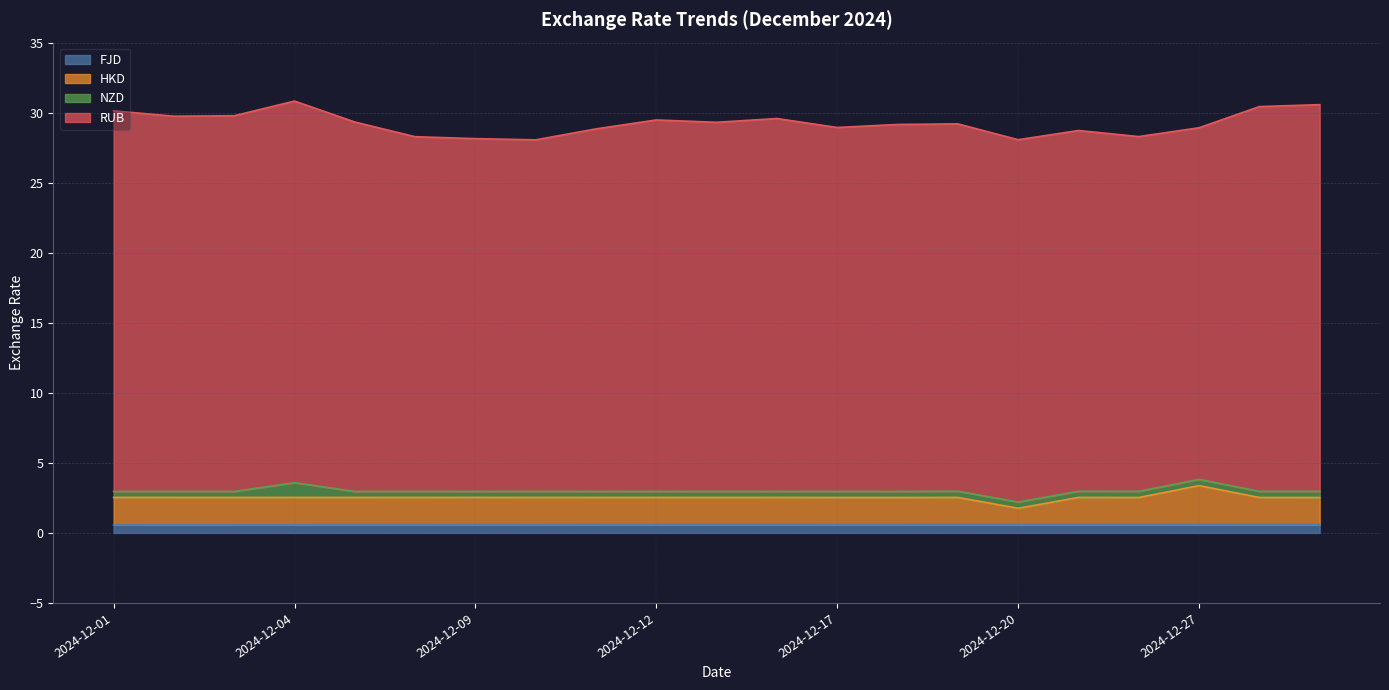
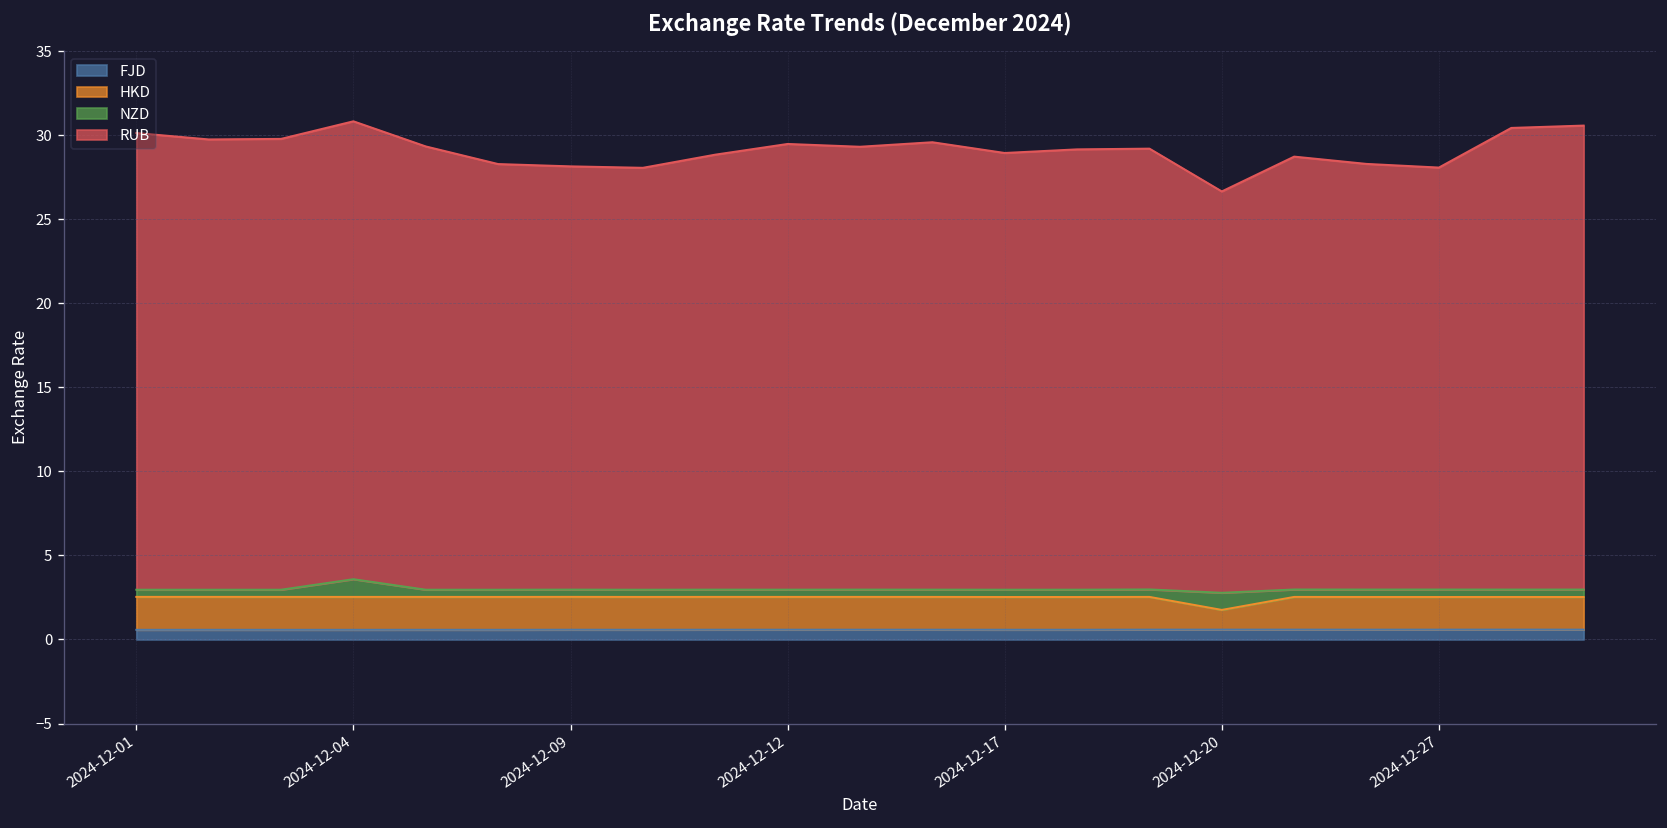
  {
    "FJD": {
      "2024-12-01": 0.6,
      "2024-12-04": 0.6,
      "2024-12-09": 0.6,
      "2024-12-12": 0.6,
      "2024-12-17": 0.6,
      "2024-12-20": 0.6,
      "2024-12-27": 0.6
    },
    "HKD": {
      "2024-12-01": 2.0,
      "2024-12-04": 2.0,
      "2024-12-09": 2.0,
      "2024-12-12": 2.0,
      "2024-12-17": 1.9,
      "2024-12-20": 1.2,
-     "2024-12-27": 2.8
+     "2024-12-27": 1.9
    },
    "NZD": {
      "2024-12-01": 0.4,
      "2024-12-04": 1.1,
      "2024-12-09": 0.4,
      "2024-12-12": 0.4,
      "2024-12-17": 0.4,
-     "2024-12-20": 0.4,
+     "2024-12-20": 1.0,
      "2024-12-27": 0.4
    },
    "RUB": {
      "2024-12-04": 27.2,
      "2024-12-09": 25.2,
      "2024-12-12": 26.5,
      "2024-12-17": 26.0,
-     "2024-12-20": 25.9,
+     "2024-12-20": 23.9,
      "2024-12-27": 25.1
    }
  }
